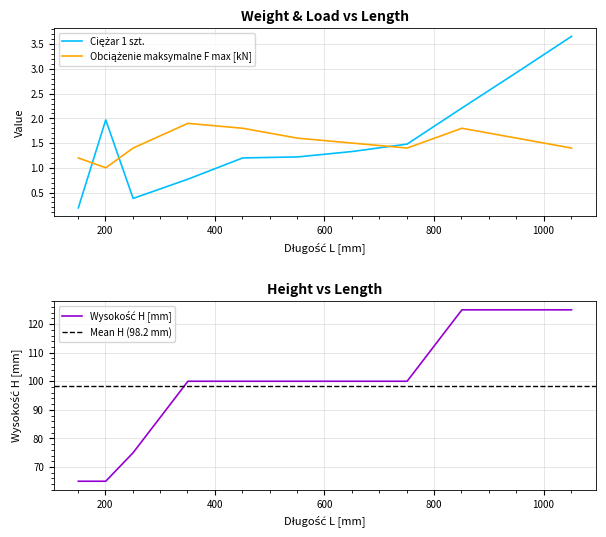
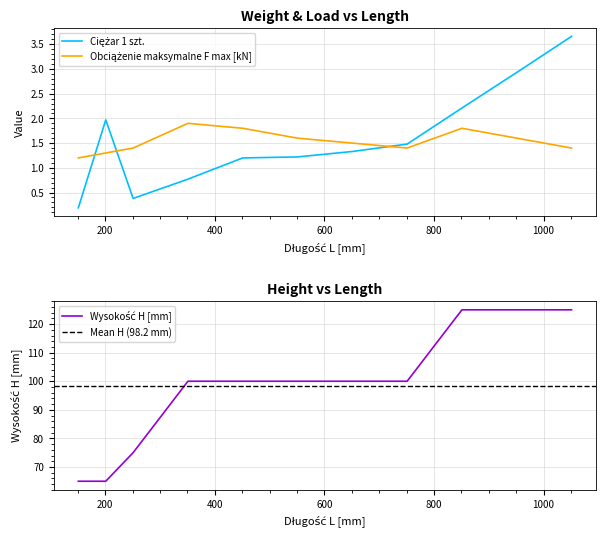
  {
    "Weight & Load vs Length": {
      "Ciężar 1 szt.": {
        "200": 2.0
      },
      "Obciążenie maksymalne F max [kN]": {
-       "200": 1.0
+       "200": 1.3
      }
    },
    "Height vs Length": {
      "200": 65
    }
  }
